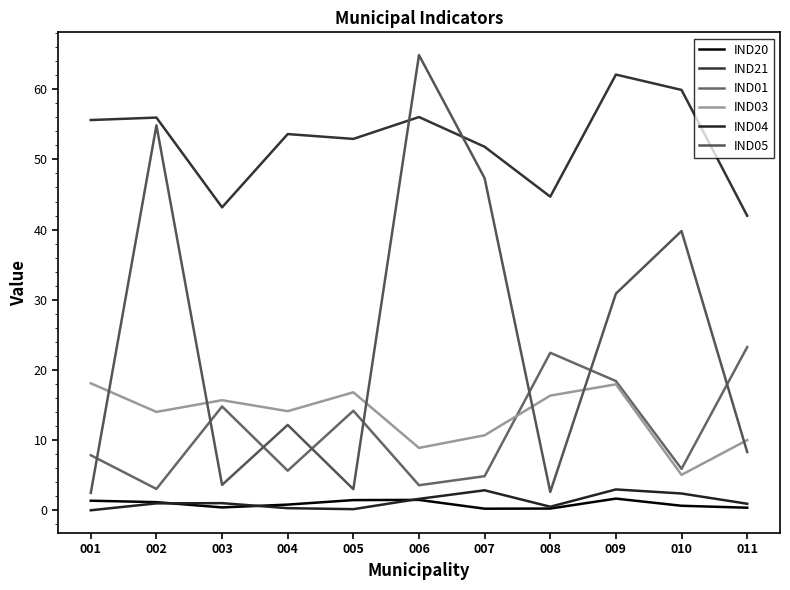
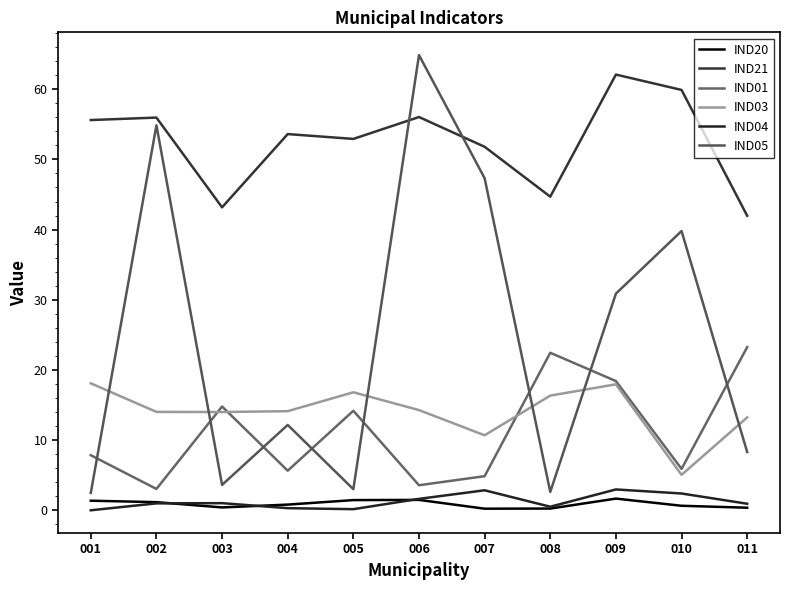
  {
    "IND03": {
      "001": 18,
      "002": 14,
-     "003": 16,
+     "003": 14,
      "004": 14,
      "005": 17,
-     "006": 9,
+     "006": 14,
      "007": 11,
      "008": 16,
      "009": 18,
      "010": 5,
-     "011": 10
+     "011": 13
    }
  }
